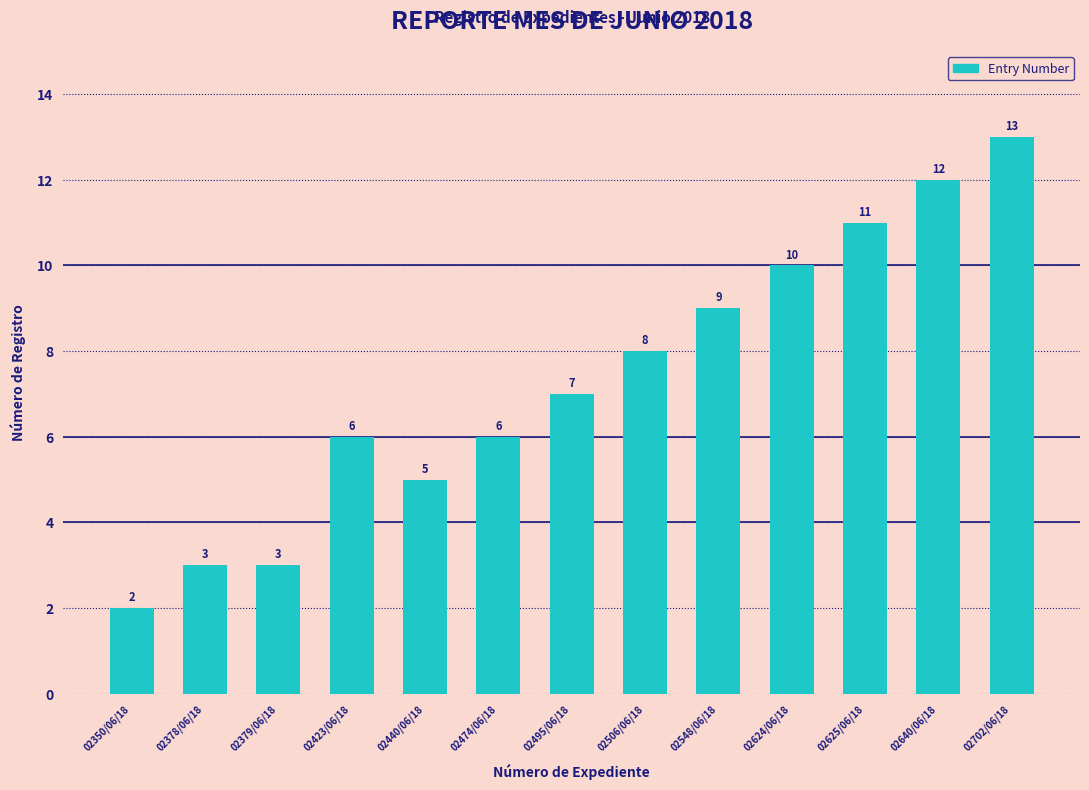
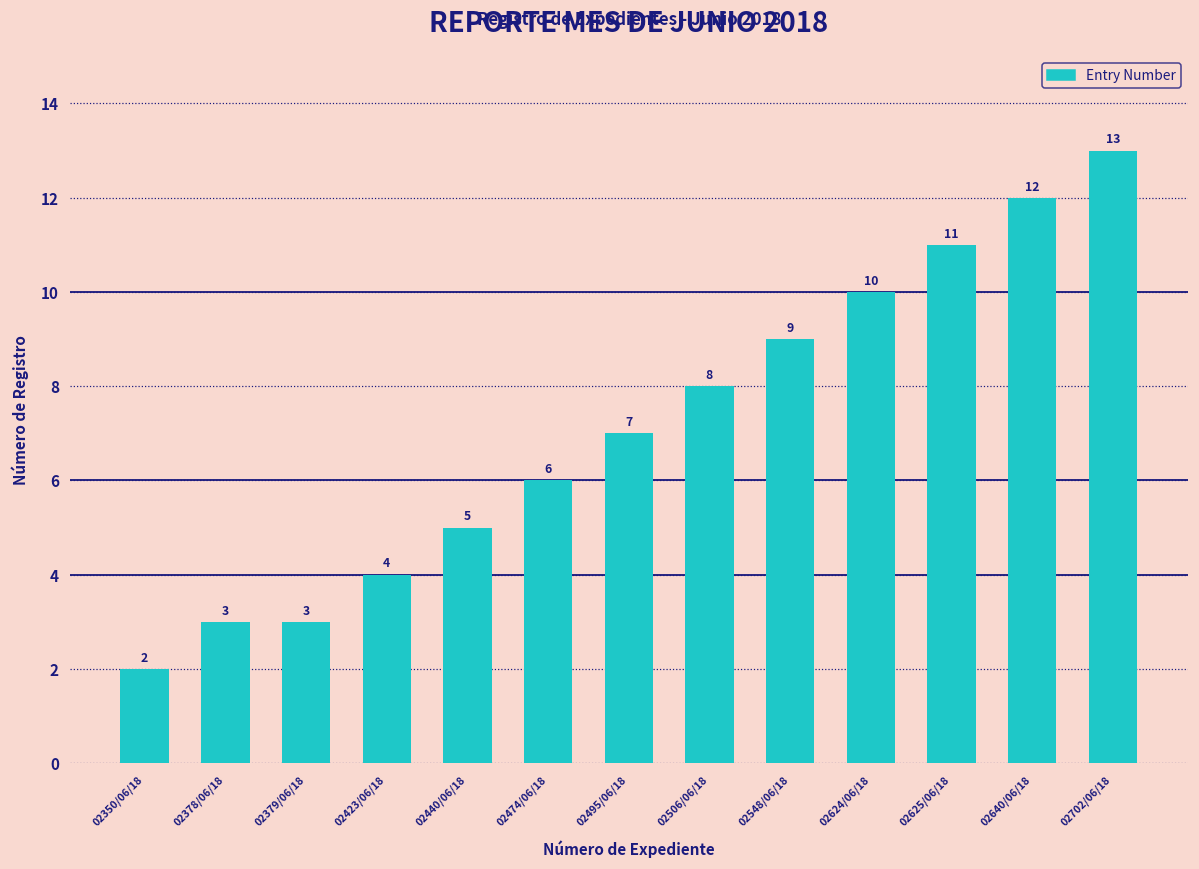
  {
    "02350/06/18": 2,
    "02378/06/18": 3,
    "02379/06/18": 3,
-   "02423/06/18": 6,
+   "02423/06/18": 4,
    "02440/06/18": 5,
    "02474/06/18": 6,
    "02495/06/18": 7,
    "02506/06/18": 8,
    "02548/06/18": 9,
    "02624/06/18": 10,
    "02625/06/18": 11,
    "02640/06/18": 12,
    "02702/06/18": 13
  }
